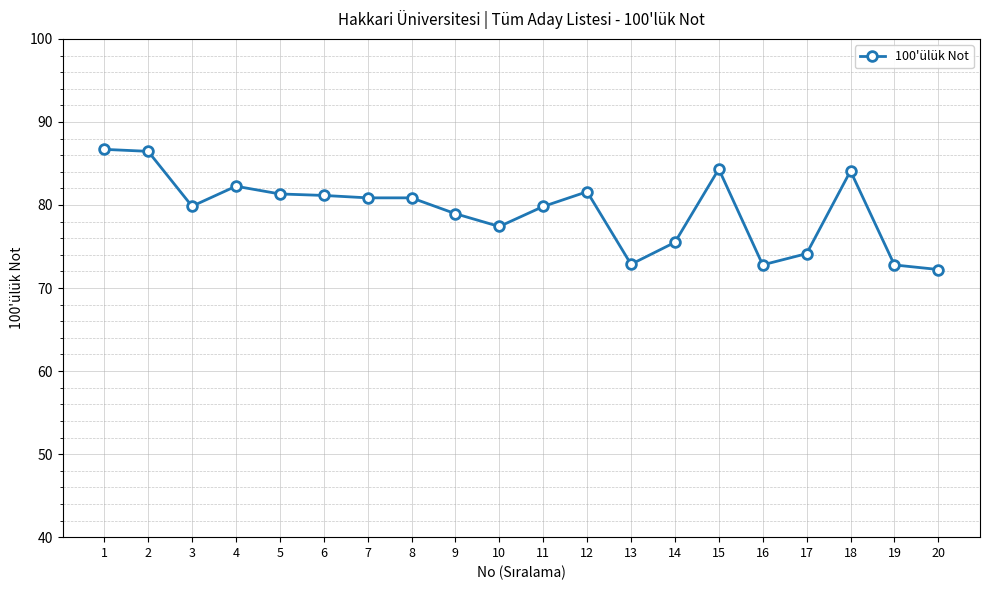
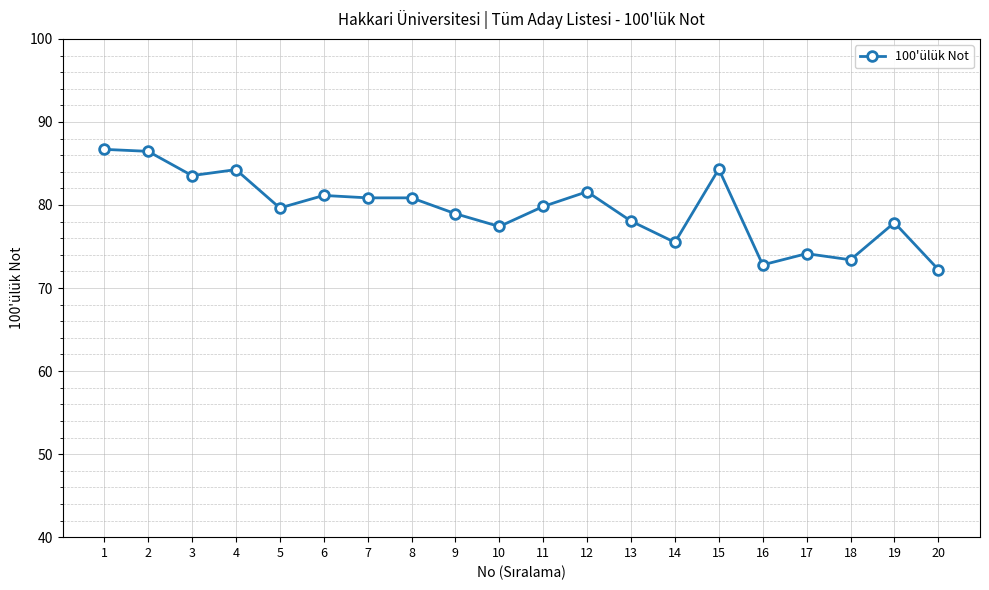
  {
    "1": 87,
    "2": 86,
-   "3": 80,
-   "4": 82,
-   "5": 81,
+   "3": 84,
+   "4": 84,
+   "5": 80,
    "6": 81,
    "7": 81,
    "8": 81,
    "9": 79,
    "10": 77,
    "11": 80,
    "12": 82,
-   "13": 73,
+   "13": 78,
    "14": 76,
    "15": 84,
    "16": 73,
    "17": 74,
-   "18": 84,
-   "19": 73,
+   "18": 73,
+   "19": 78,
    "20": 72
  }
